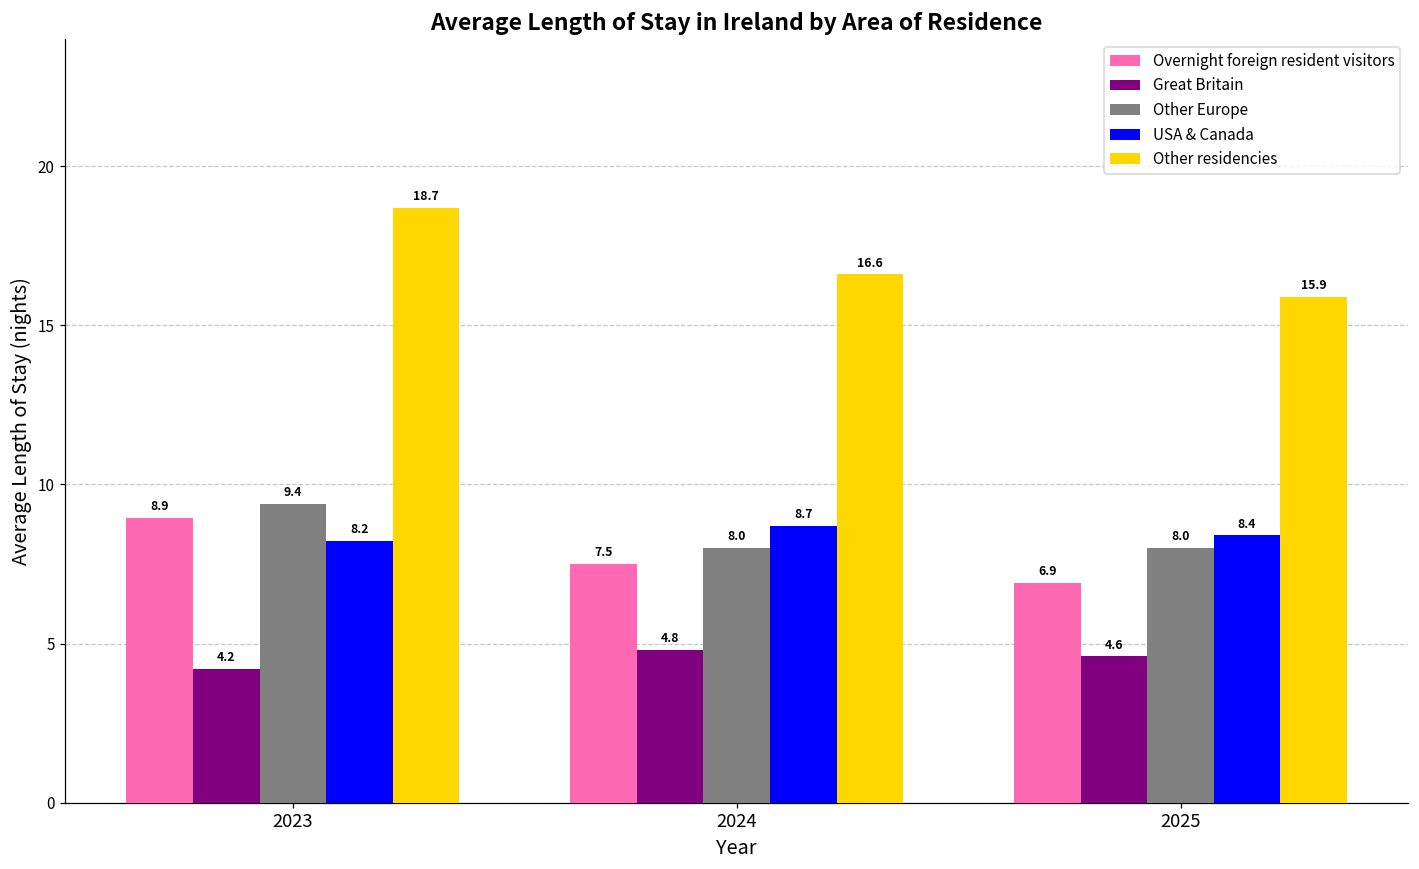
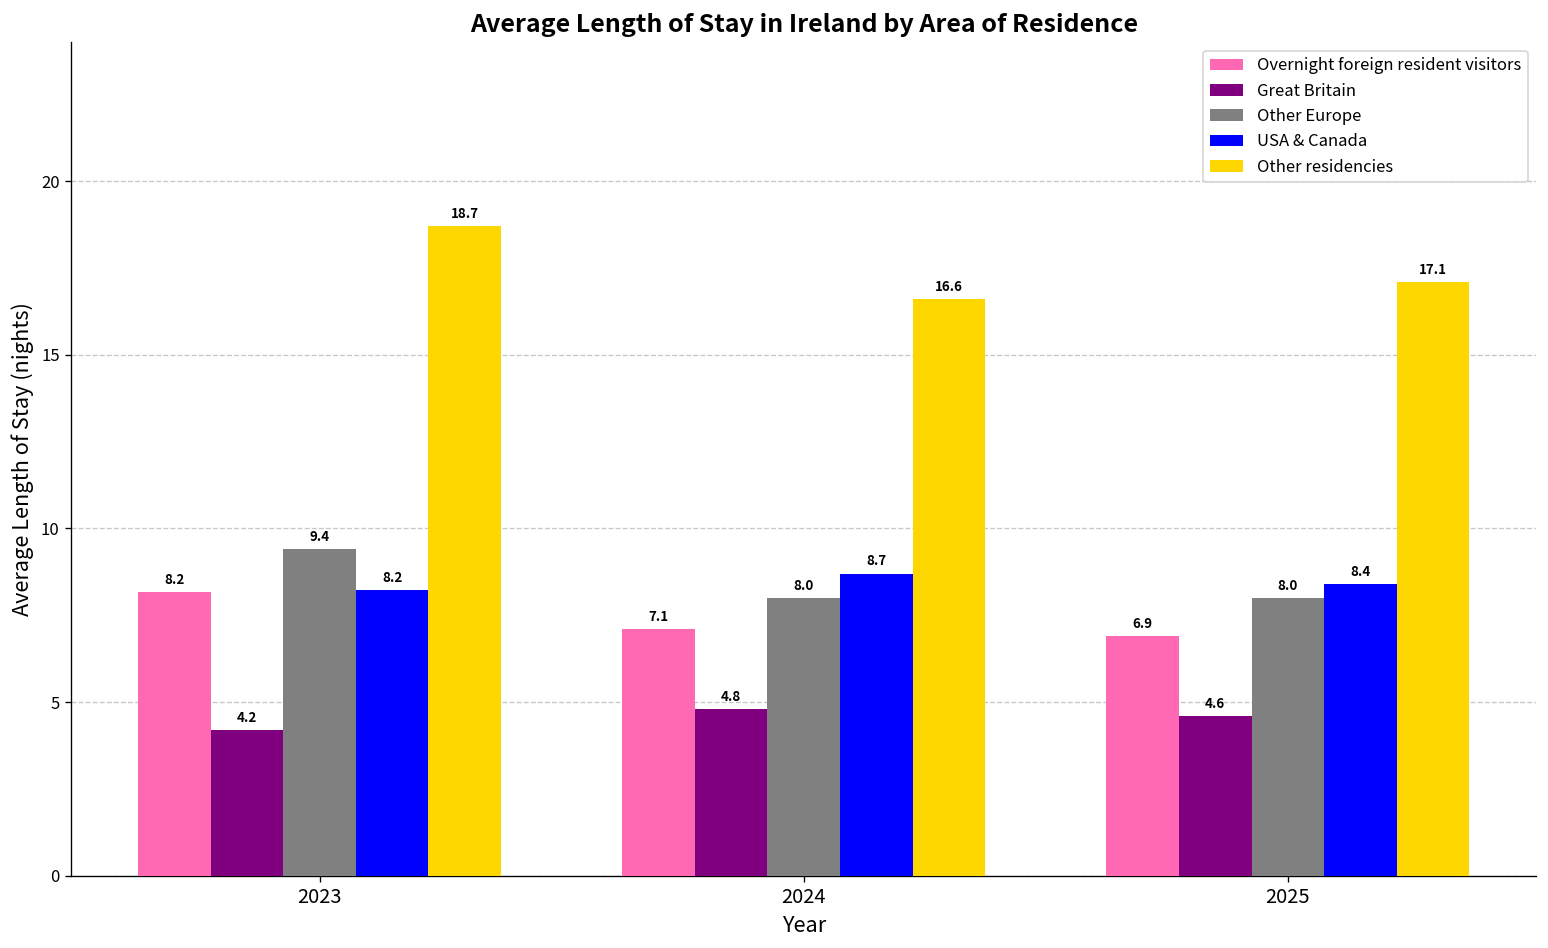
  {
    "Overnight foreign resident visitors": {
-     "2023": 8.9,
-     "2024": 7.5,
+     "2023": 8.2,
+     "2024": 7.1,
      "2025": 6.9
    },
    "Great Britain": {
      "2023": 4.2,
      "2024": 4.8,
      "2025": 4.6
    },
    "Other Europe": {
      "2023": 9.4,
      "2024": 8.0,
      "2025": 8.0
    },
    "USA & Canada": {
      "2023": 8.2,
      "2024": 8.7,
      "2025": 8.4
    },
    "Other residencies": {
      "2023": 18.7,
      "2024": 16.6,
-     "2025": 15.9
+     "2025": 17.1
    }
  }
